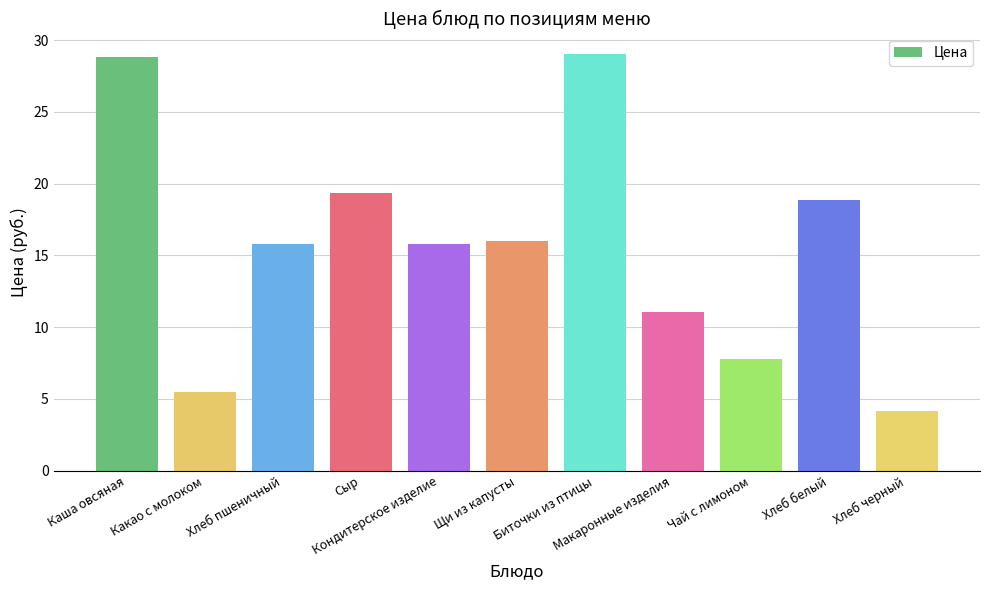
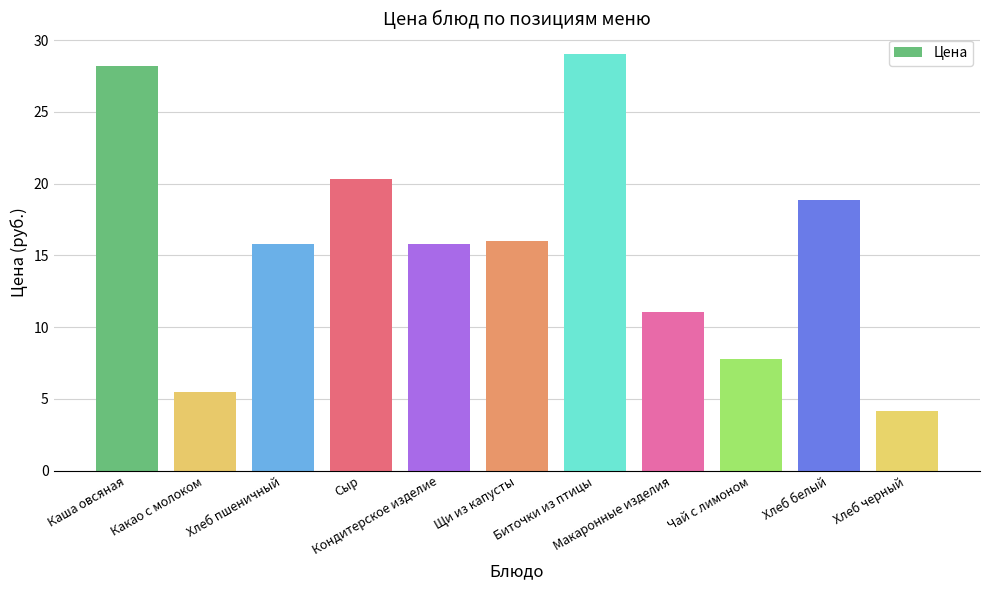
  {
-   "Каша овсяная": 28.8,
+   "Каша овсяная": 28.2,
    "Какао с молоком": 5.5,
    "Хлеб пшеничный": 15.8,
-   "Сыр": 19.3,
+   "Сыр": 20.3,
    "Кондитерское изделие": 15.8,
    "Щи из капусты": 16.0,
    "Биточки из птицы": 29.0,
    "Макаронные изделия": 11.1,
    "Чай с лимоном": 7.8,
    "Хлеб белый": 18.9,
    "Хлеб черный": 4.2
  }
